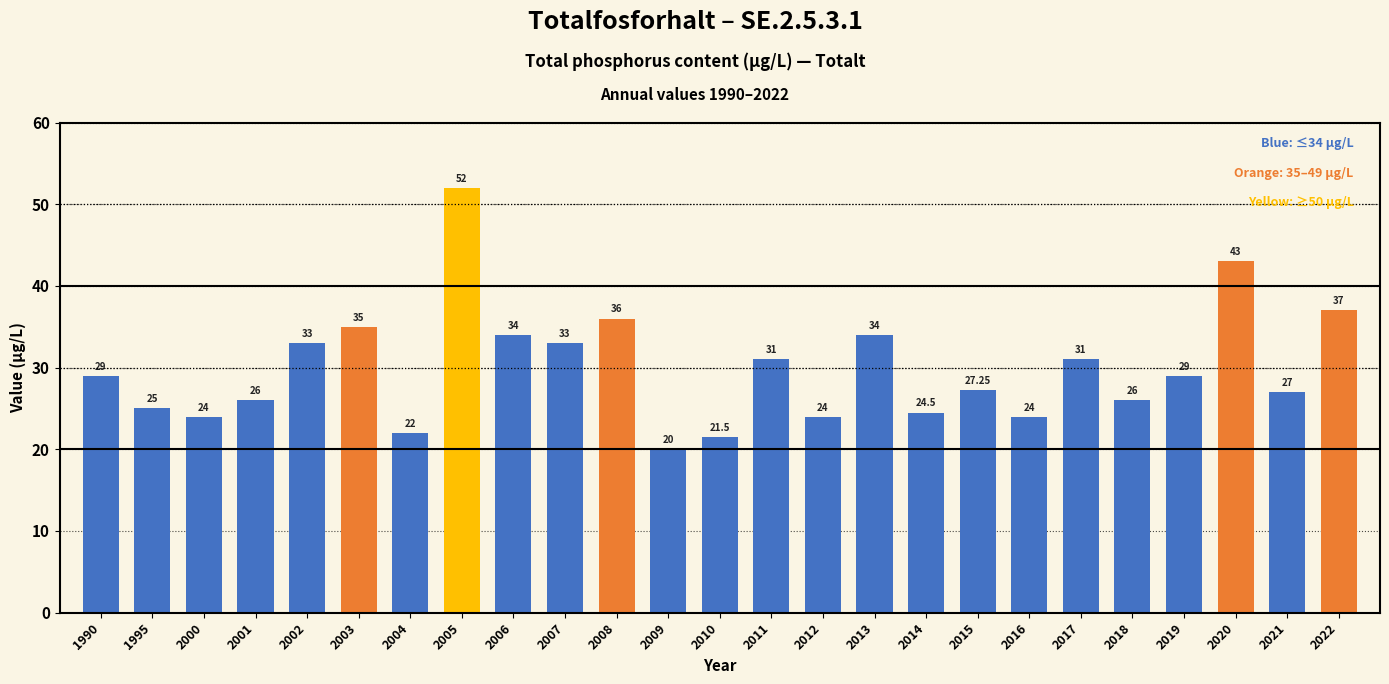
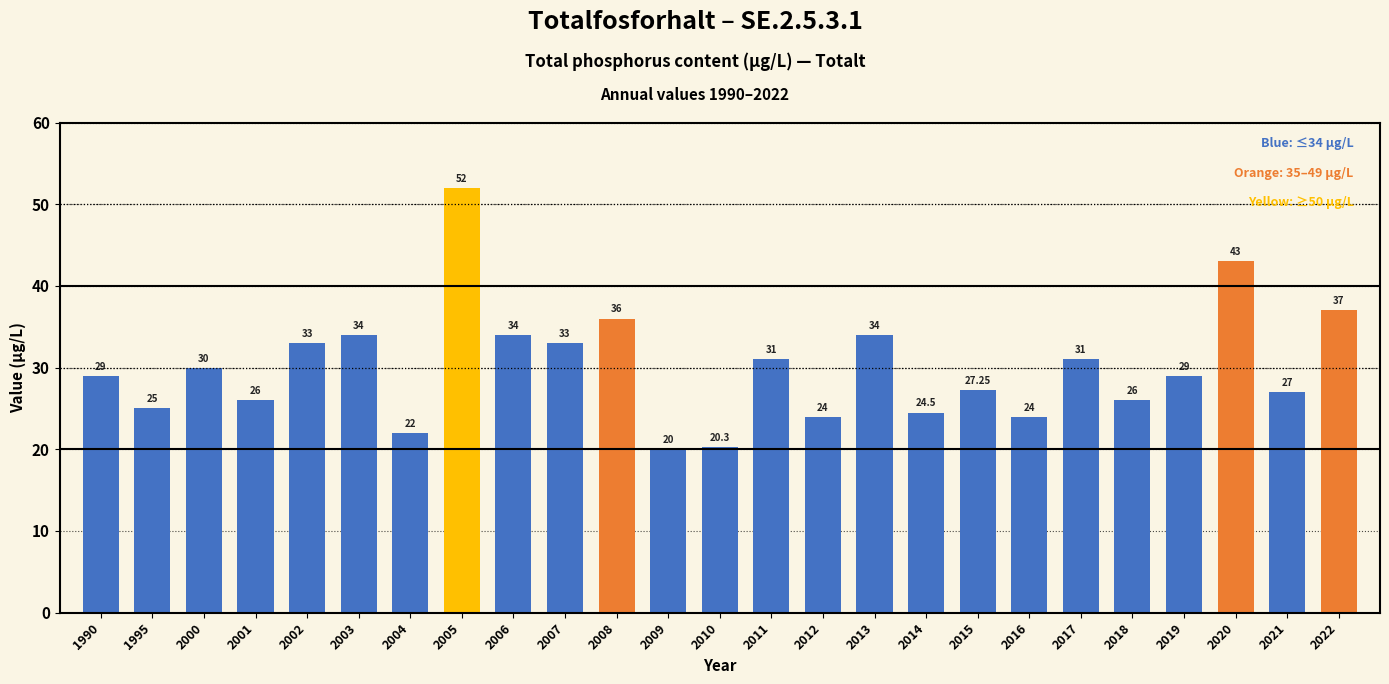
  {
    "1990": 29,
    "1995": 25,
-   "2000": 24,
+   "2000": 30,
    "2001": 26,
    "2002": 33,
-   "2003": 35,
+   "2003": 34,
    "2004": 22,
    "2005": 52,
    "2006": 34,
    "2007": 33,
    "2008": 36,
    "2009": 20,
-   "2010": 21.5,
+   "2010": 20.3,
    "2011": 31,
    "2012": 24,
    "2013": 34,
    "2014": 24.5,
    "2015": 27.25,
    "2016": 24,
    "2017": 31,
    "2018": 26,
    "2019": 29,
    "2020": 43,
    "2021": 27,
    "2022": 37
  }
